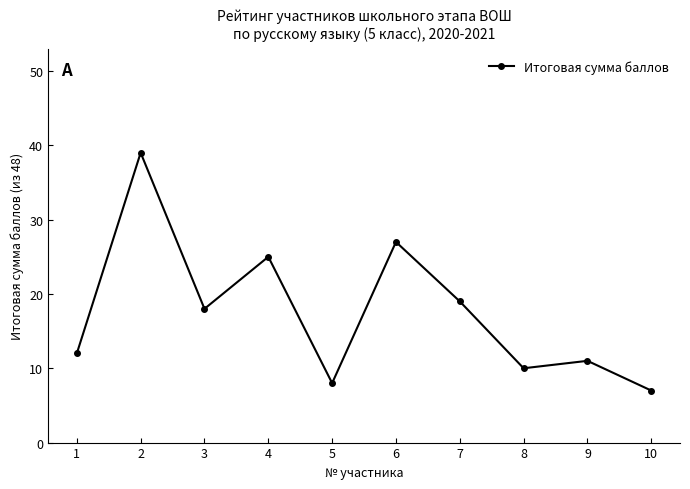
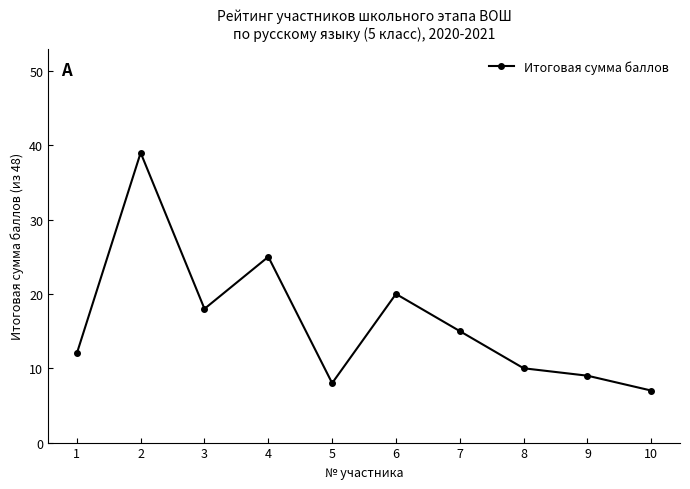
  {
    "1": 12,
    "2": 39,
    "3": 18,
    "4": 25,
    "5": 8,
-   "6": 27,
-   "7": 19,
+   "6": 20,
+   "7": 15,
    "8": 10,
-   "9": 11,
+   "9": 9,
    "10": 7
  }
